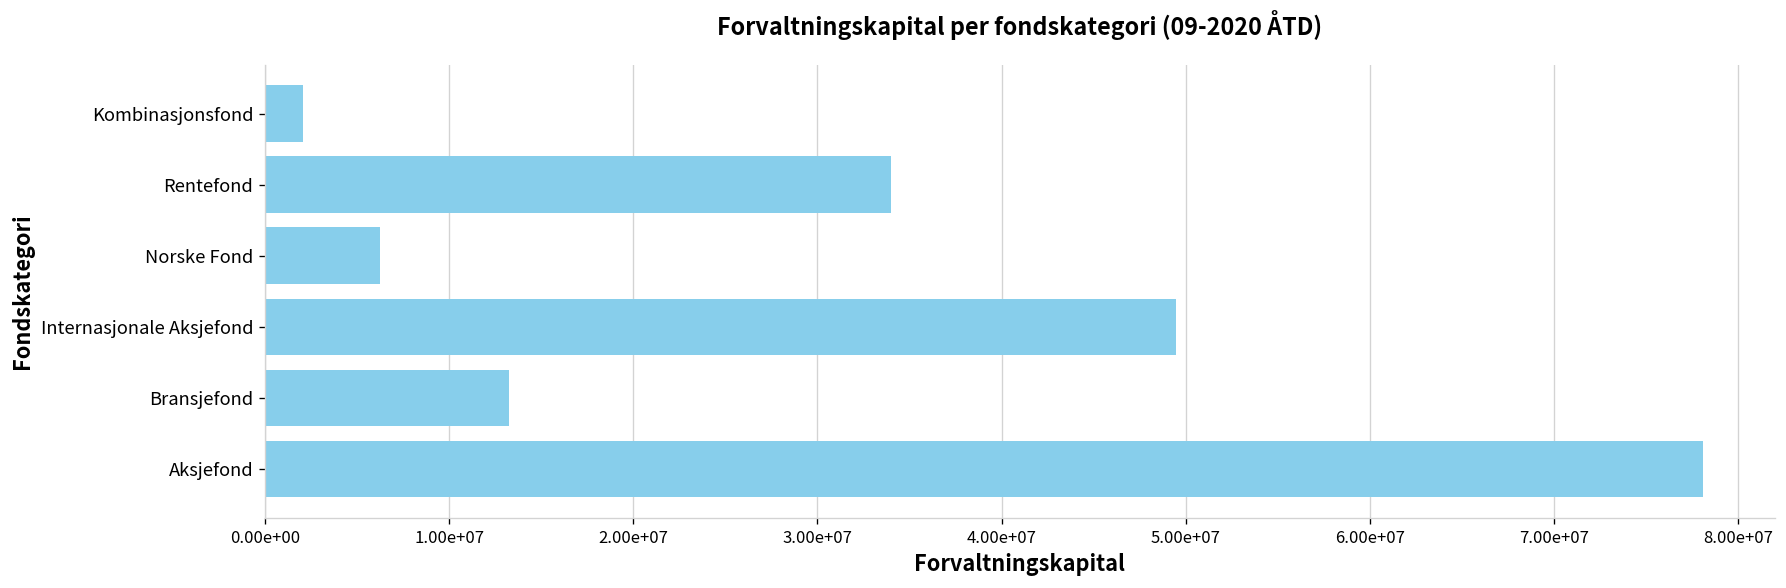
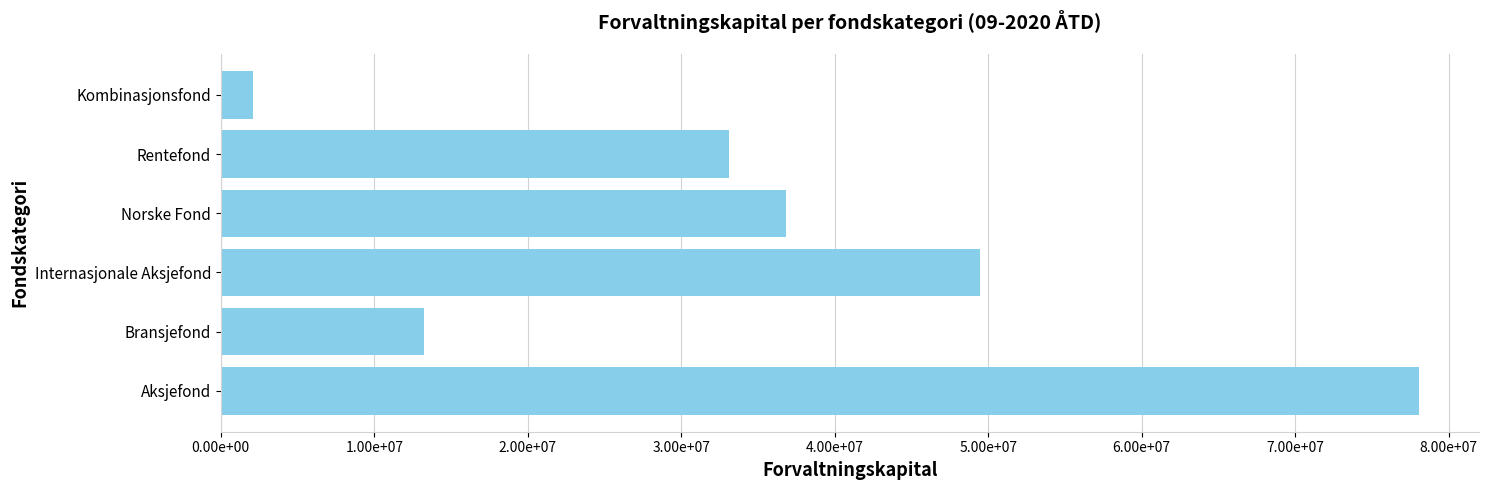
  {
    "Kombinasjonsfond": 2100000,
-   "Rentefond": 34000000,
-   "Norske Fond": 6200000,
+   "Rentefond": 33100000,
+   "Norske Fond": 36900000,
    "Internasjonale Aksjefond": 49500000,
    "Bransjefond": 13200000,
    "Aksjefond": 78100000
  }
